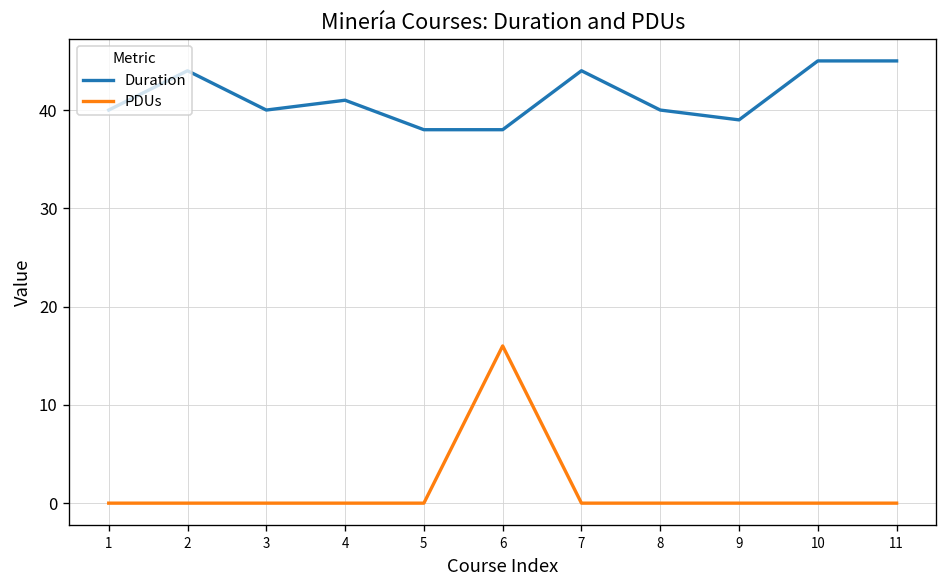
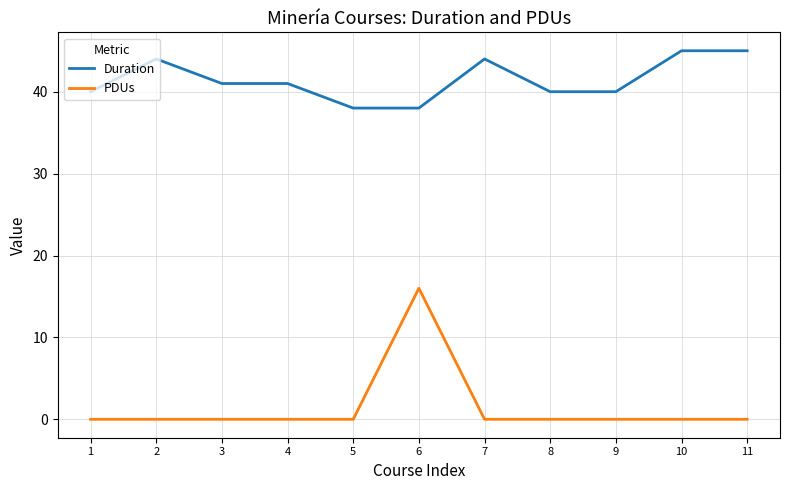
  {
    "Duration": {
-     "3": 40,
+     "3": 41,
      "4": 41,
      "5": 38,
      "6": 38,
      "7": 44,
      "8": 40,
-     "9": 39,
+     "9": 40,
      "10": 45,
      "11": 45
    },
    "PDUs": {
      "1": 0,
      "2": 0,
      "3": 0,
      "4": 0,
      "5": 0,
      "6": 16,
      "7": 0,
      "8": 0,
      "9": 0,
      "10": 0,
      "11": 0
    }
  }
